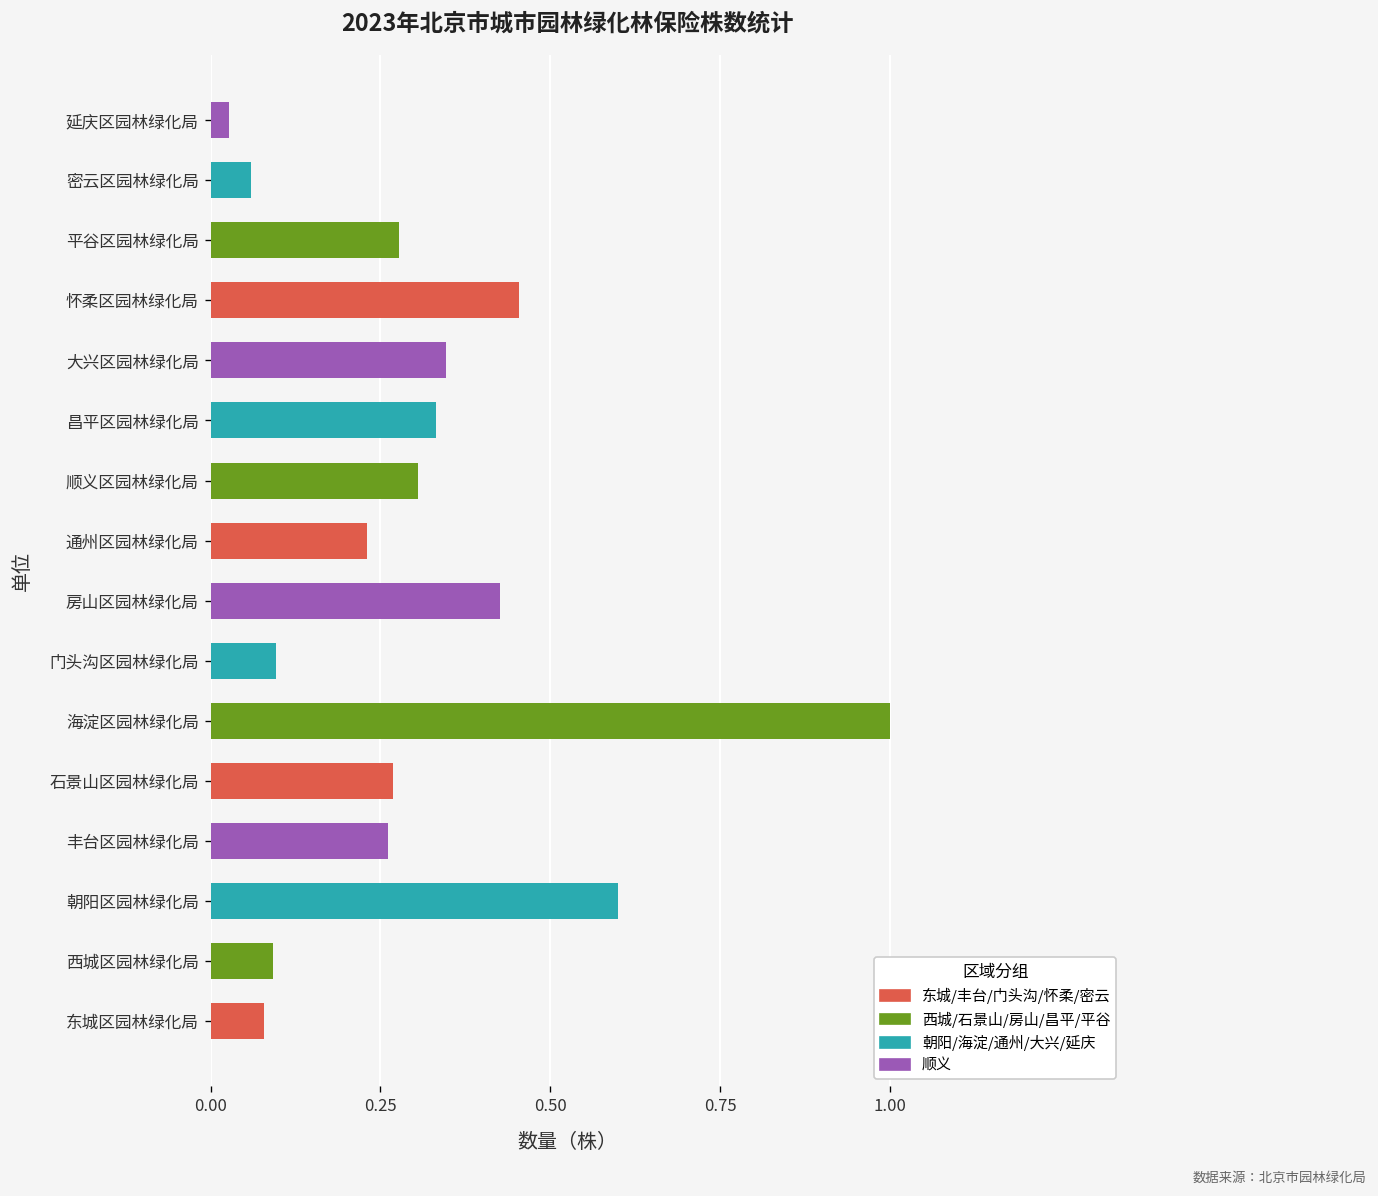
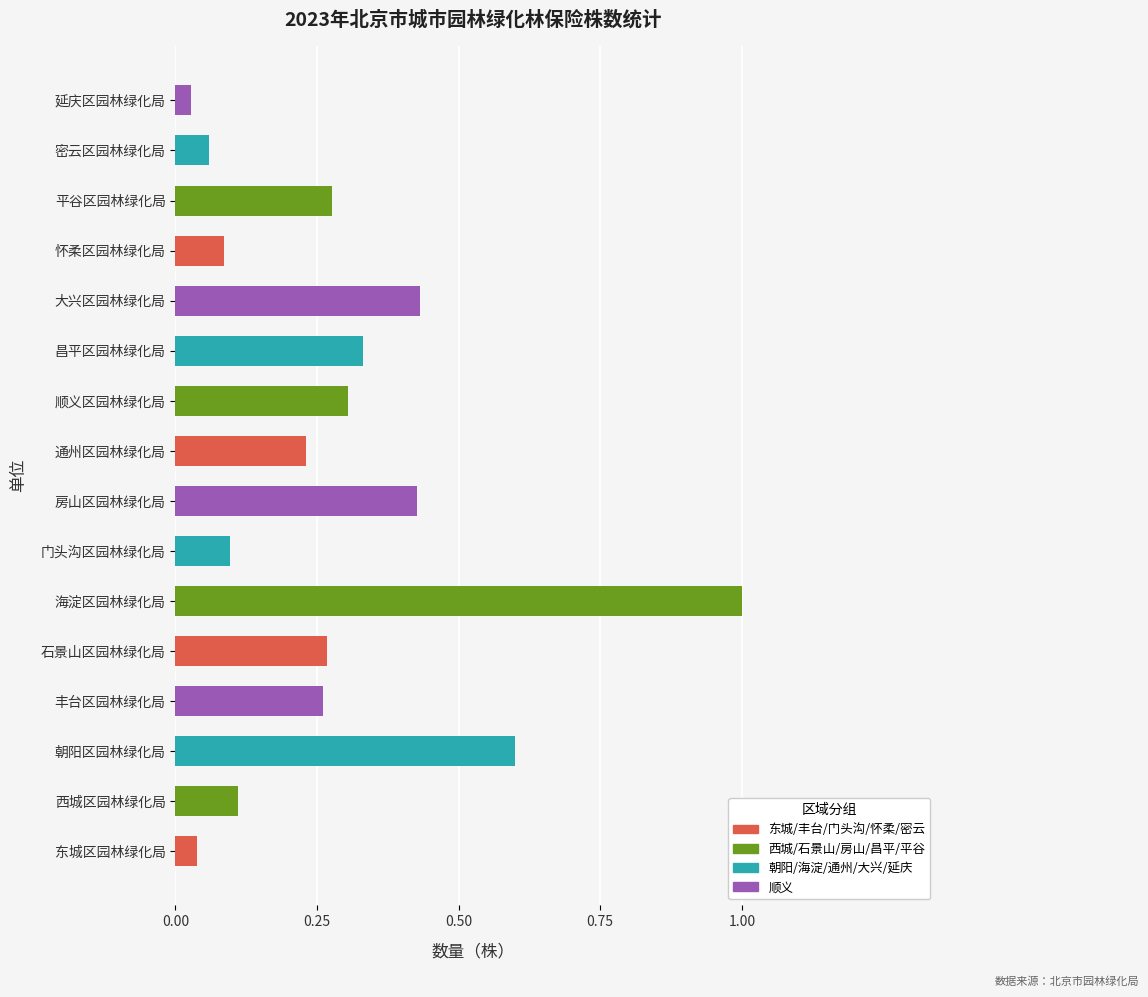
  {
    "延庆区园林绿化局": 0.03,
    "密云区园林绿化局": 0.06,
    "平谷区园林绿化局": 0.28,
-   "怀柔区园林绿化局": 0.45,
-   "大兴区园林绿化局": 0.35,
+   "怀柔区园林绿化局": 0.09,
+   "大兴区园林绿化局": 0.43,
    "昌平区园林绿化局": 0.33,
    "顺义区园林绿化局": 0.31,
    "通州区园林绿化局": 0.23,
    "房山区园林绿化局": 0.43,
    "门头沟区园林绿化局": 0.10,
    "海淀区园林绿化局": 1.00,
    "石景山区园林绿化局": 0.27,
    "丰台区园林绿化局": 0.26,
    "朝阳区园林绿化局": 0.60,
-   "西城区园林绿化局": 0.09,
-   "东城区园林绿化局": 0.08
+   "西城区园林绿化局": 0.11,
+   "东城区园林绿化局": 0.04
  }
